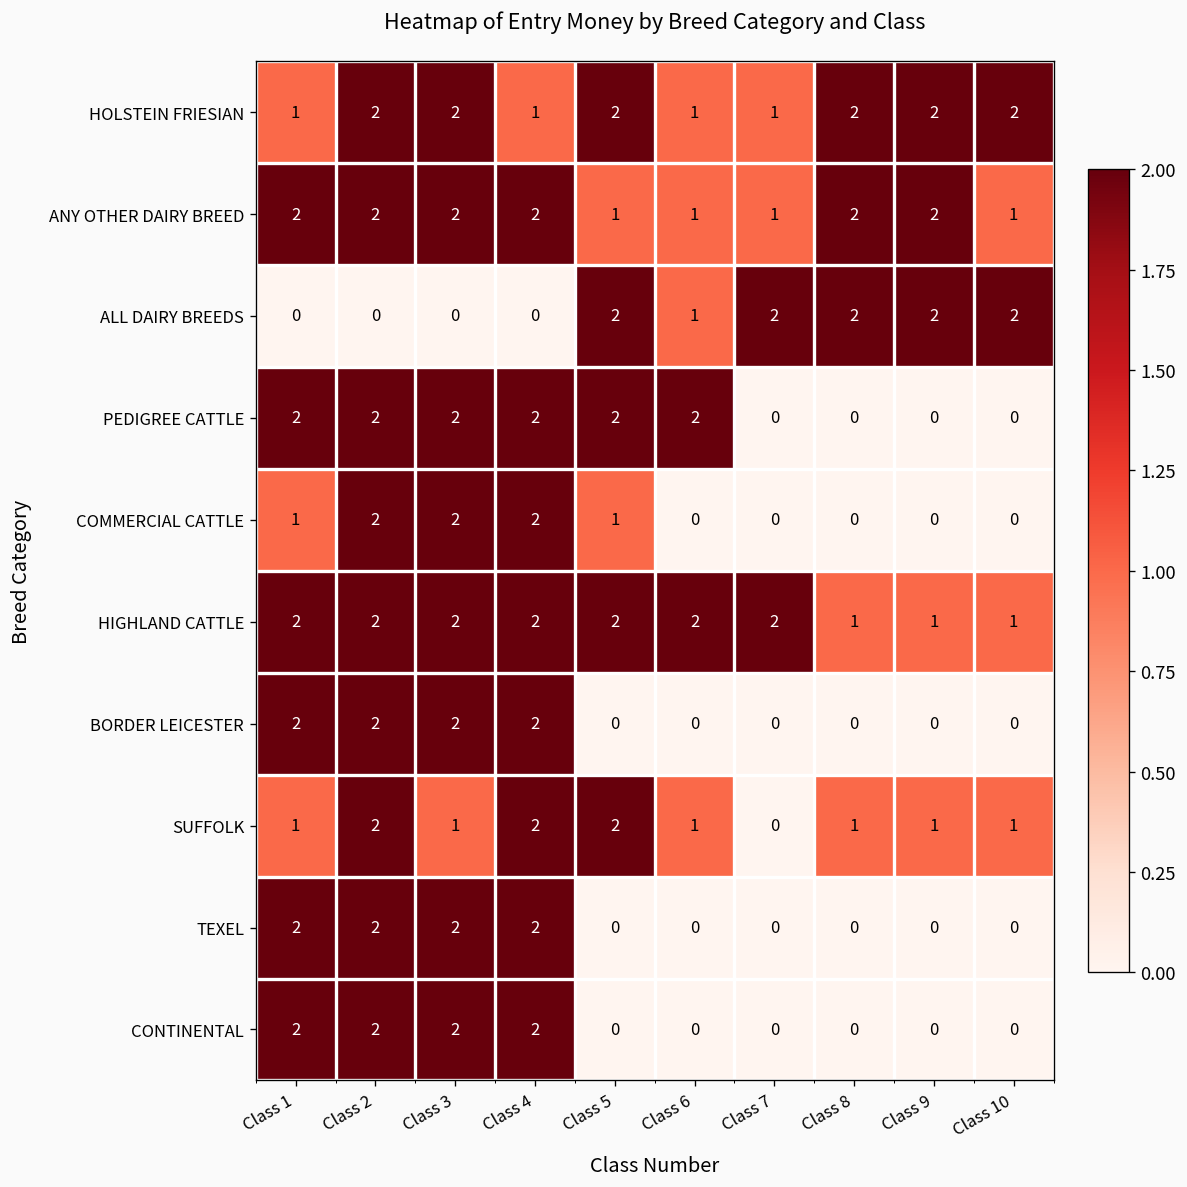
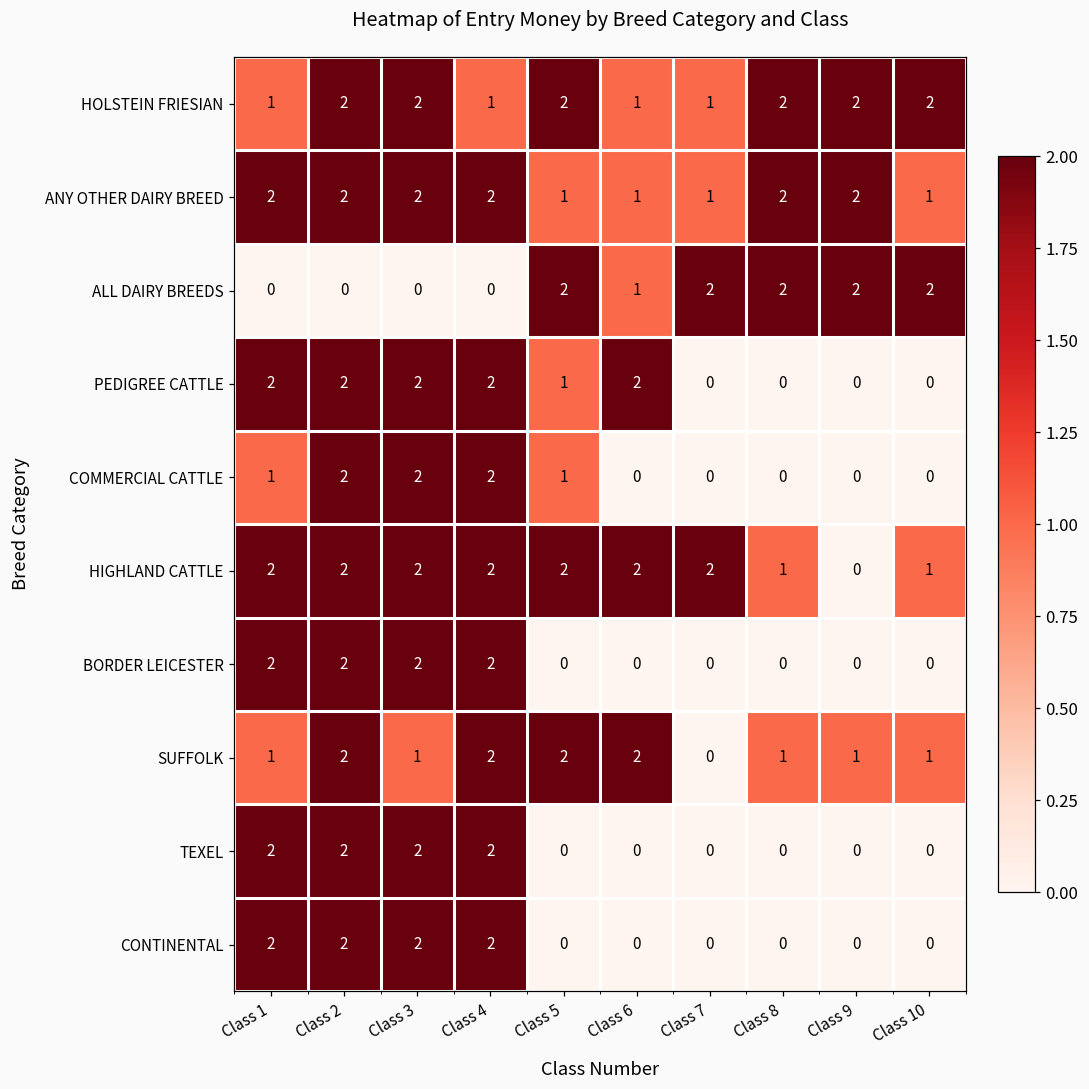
  {
    "HOLSTEIN FRIESIAN": {
      "Class 1": 1,
      "Class 2": 2,
      "Class 3": 2,
      "Class 4": 1,
      "Class 5": 2,
      "Class 6": 1,
      "Class 7": 1,
      "Class 8": 2,
      "Class 9": 2,
      "Class 10": 2
    },
    "ANY OTHER DAIRY BREED": {
      "Class 1": 2,
      "Class 2": 2,
      "Class 3": 2,
      "Class 4": 2,
      "Class 5": 1,
      "Class 6": 1,
      "Class 7": 1,
      "Class 8": 2,
      "Class 9": 2,
      "Class 10": 1
    },
    "ALL DAIRY BREEDS": {
      "Class 1": 0,
      "Class 2": 0,
      "Class 3": 0,
      "Class 4": 0,
      "Class 5": 2,
      "Class 6": 1,
      "Class 7": 2,
      "Class 8": 2,
      "Class 9": 2,
      "Class 10": 2
    },
    "PEDIGREE CATTLE": {
      "Class 1": 2,
      "Class 2": 2,
      "Class 3": 2,
      "Class 4": 2,
-     "Class 5": 2,
+     "Class 5": 1,
      "Class 6": 2,
      "Class 7": 0,
      "Class 8": 0,
      "Class 9": 0,
      "Class 10": 0
    },
    "COMMERCIAL CATTLE": {
      "Class 1": 1,
      "Class 2": 2,
      "Class 3": 2,
      "Class 4": 2,
      "Class 5": 1,
      "Class 6": 0,
      "Class 7": 0,
      "Class 8": 0,
      "Class 9": 0,
      "Class 10": 0
    },
    "HIGHLAND CATTLE": {
      "Class 1": 2,
      "Class 2": 2,
      "Class 3": 2,
      "Class 4": 2,
      "Class 5": 2,
      "Class 6": 2,
      "Class 7": 2,
      "Class 8": 1,
-     "Class 9": 1,
+     "Class 9": 0,
      "Class 10": 1
    },
    "BORDER LEICESTER": {
      "Class 1": 2,
      "Class 2": 2,
      "Class 3": 2,
      "Class 4": 2,
      "Class 5": 0,
      "Class 6": 0,
      "Class 7": 0,
      "Class 8": 0,
      "Class 9": 0,
      "Class 10": 0
    },
    "SUFFOLK": {
      "Class 1": 1,
      "Class 2": 2,
      "Class 3": 1,
      "Class 4": 2,
      "Class 5": 2,
-     "Class 6": 1,
+     "Class 6": 2,
      "Class 7": 0,
      "Class 8": 1,
      "Class 9": 1,
      "Class 10": 1
    },
    "TEXEL": {
      "Class 1": 2,
      "Class 2": 2,
      "Class 3": 2,
      "Class 4": 2,
      "Class 5": 0,
      "Class 6": 0,
      "Class 7": 0,
      "Class 8": 0,
      "Class 9": 0,
      "Class 10": 0
    },
    "CONTINENTAL": {
      "Class 1": 2,
      "Class 2": 2,
      "Class 3": 2,
      "Class 4": 2,
      "Class 5": 0,
      "Class 6": 0,
      "Class 7": 0,
      "Class 8": 0,
      "Class 9": 0,
      "Class 10": 0
    }
  }
